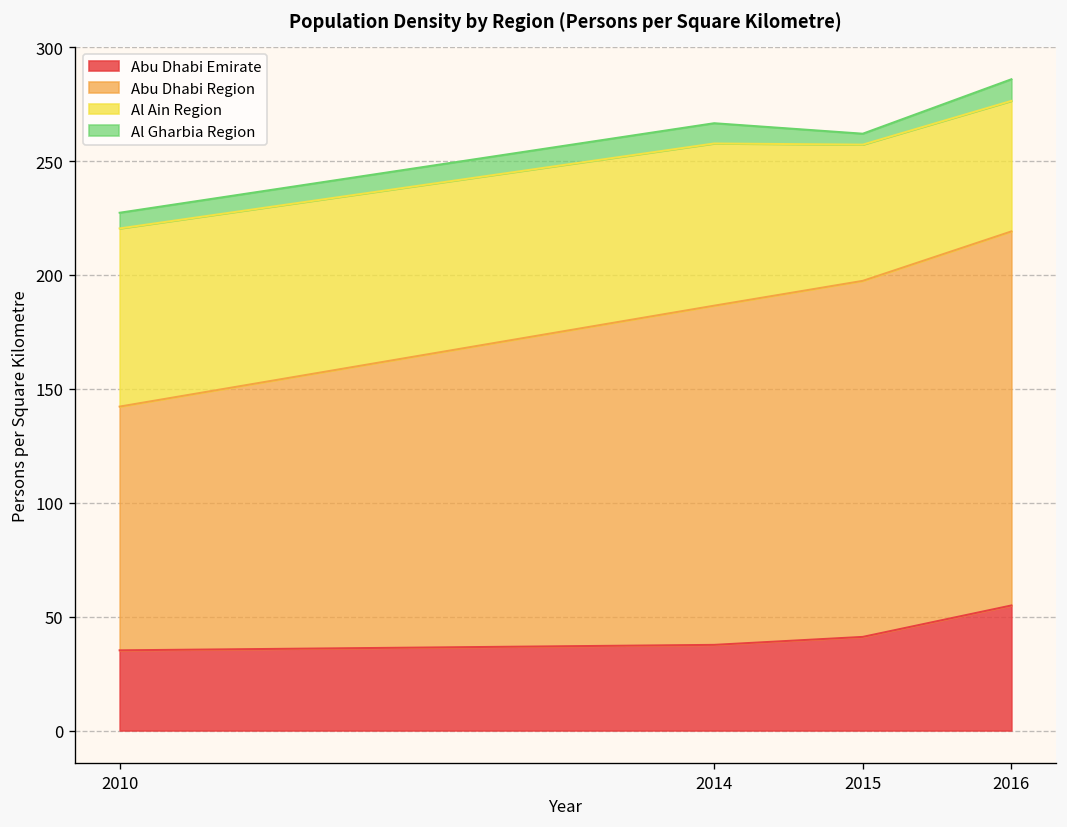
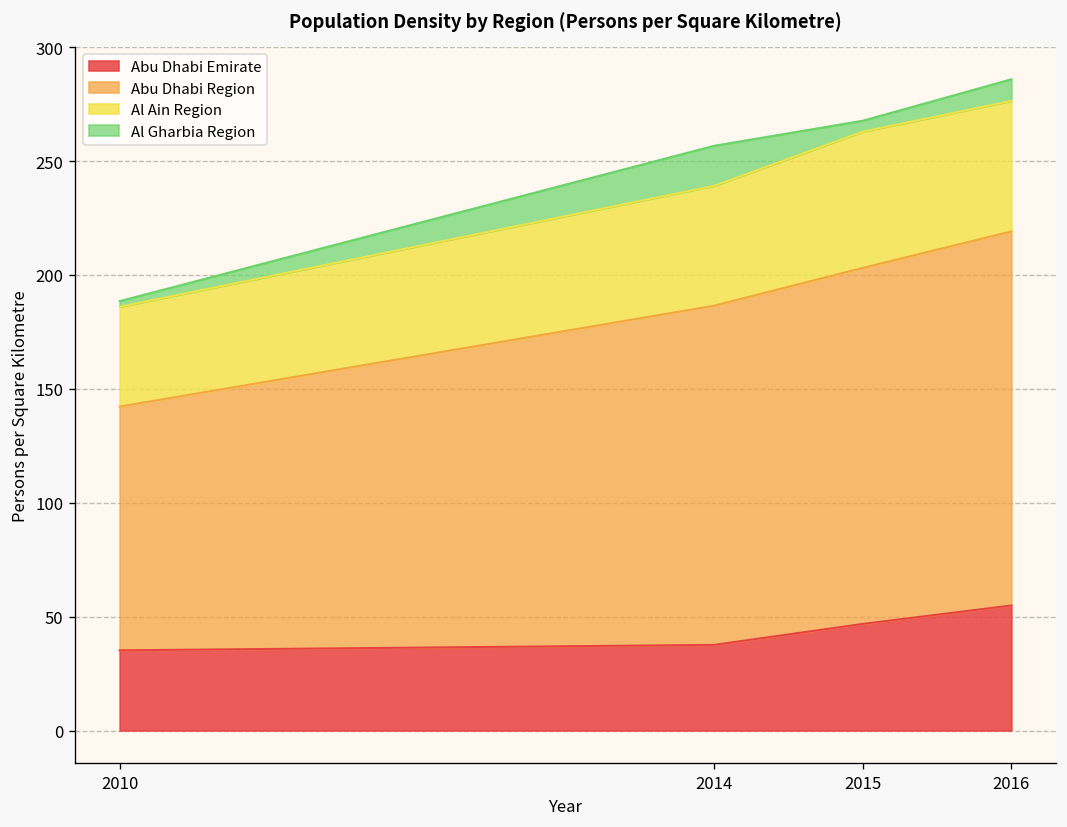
  {
    "Abu Dhabi Emirate": {
      "2010": 35,
      "2014": 38,
-     "2015": 41,
+     "2015": 47,
      "2016": 55
    },
    "Abu Dhabi Region": {
      "2010": 107,
      "2014": 149,
      "2015": 156,
      "2016": 164
    },
    "Al Ain Region": {
-     "2010": 78,
-     "2014": 71,
+     "2010": 44,
+     "2014": 53,
      "2015": 60,
      "2016": 57
    },
    "Al Gharbia Region": {
-     "2010": 7,
-     "2014": 9,
+     "2010": 3,
+     "2014": 18,
      "2015": 5,
      "2016": 10
    }
  }
